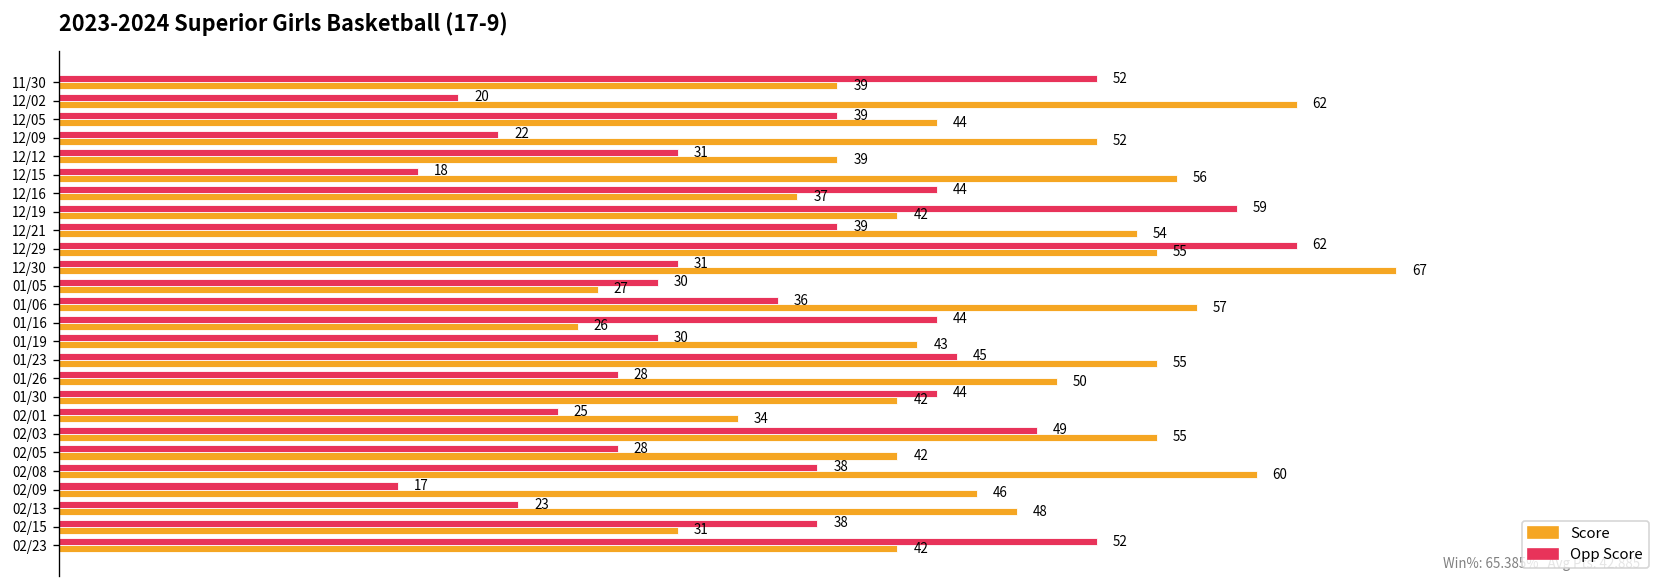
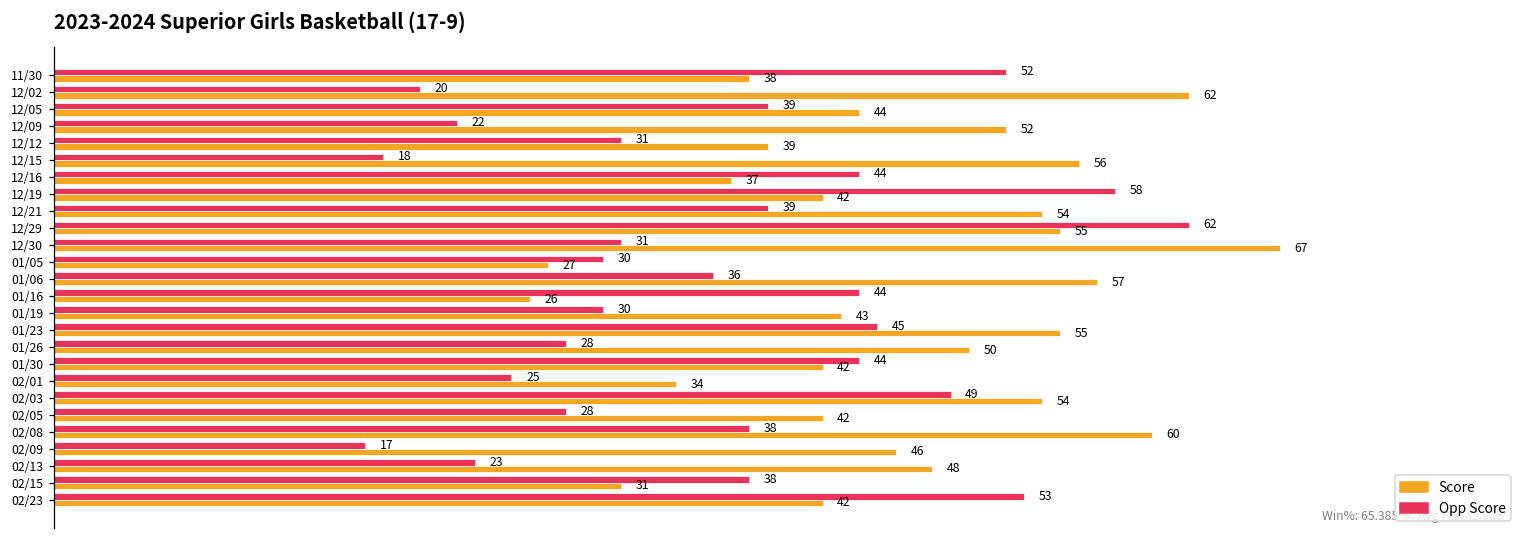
  {
    "Score": {
-     "11/30": 39,
+     "11/30": 38,
      "12/02": 62,
      "12/05": 44,
      "12/09": 52,
      "12/12": 39,
      "12/15": 56,
      "12/16": 37,
      "12/19": 42,
      "12/21": 54,
      "12/29": 55,
      "12/30": 67,
      "01/05": 27,
      "01/06": 57,
      "01/16": 26,
      "01/19": 43,
      "01/23": 55,
      "01/26": 50,
      "01/30": 42,
      "02/01": 34,
-     "02/03": 55,
+     "02/03": 54,
      "02/05": 42,
      "02/08": 60,
      "02/09": 46,
      "02/13": 48,
      "02/15": 31,
      "02/23": 42
    },
    "Opp Score": {
      "11/30": 52,
      "12/02": 20,
      "12/05": 39,
      "12/09": 22,
      "12/12": 31,
      "12/15": 18,
      "12/16": 44,
-     "12/19": 59,
+     "12/19": 58,
      "12/21": 39,
      "12/29": 62,
      "12/30": 31,
      "01/05": 30,
      "01/06": 36,
      "01/16": 44,
      "01/19": 30,
      "01/23": 45,
      "01/26": 28,
      "01/30": 44,
      "02/01": 25,
      "02/03": 49,
      "02/05": 28,
      "02/08": 38,
      "02/09": 17,
      "02/13": 23,
      "02/15": 38,
-     "02/23": 52
+     "02/23": 53
    }
  }
